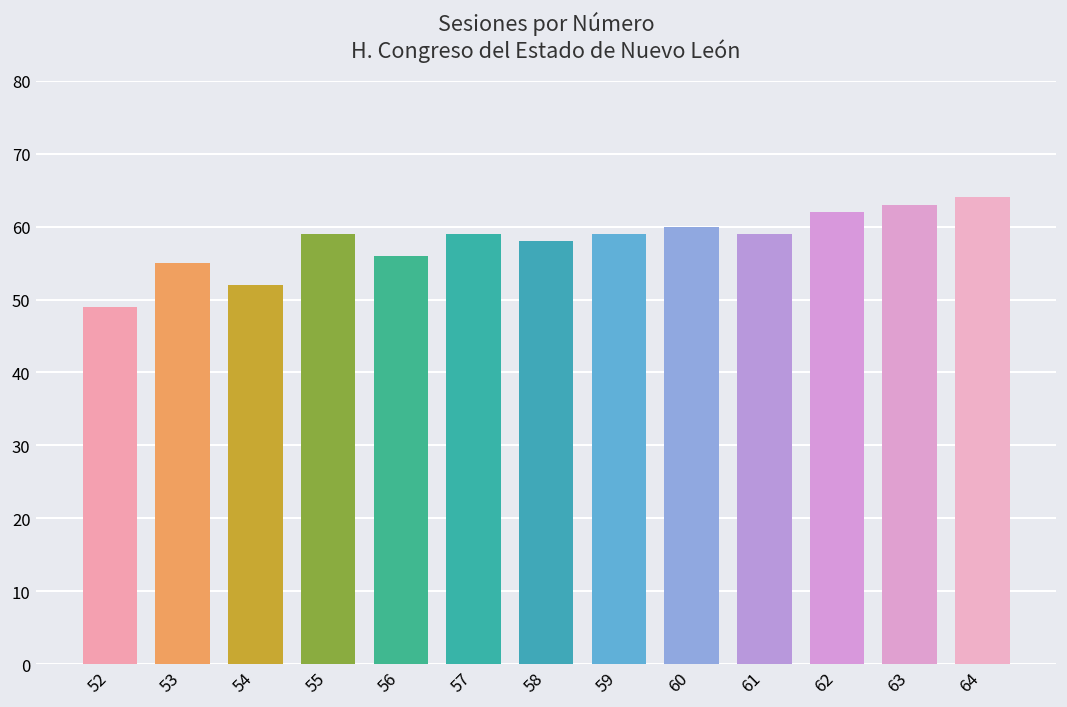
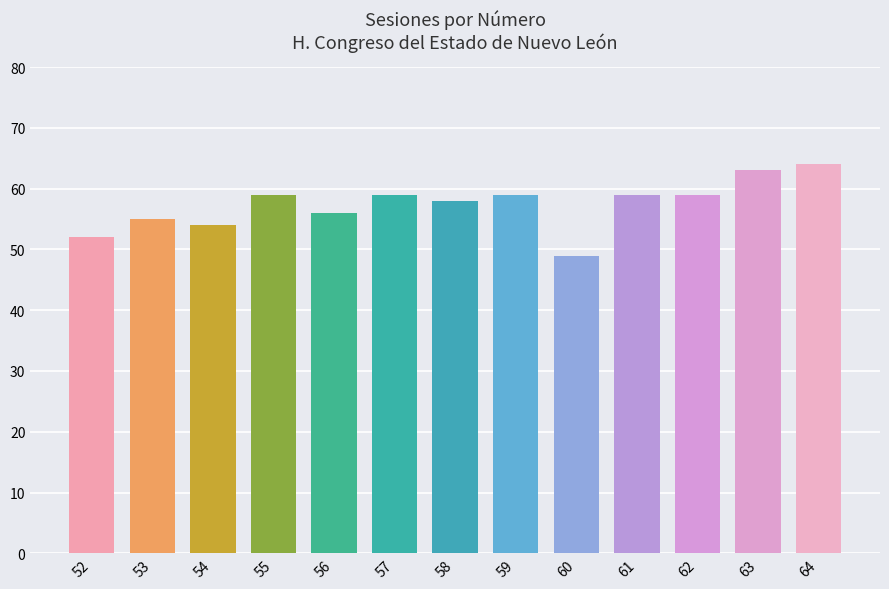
  {
-   "52": 49,
+   "52": 52,
    "53": 55,
-   "54": 52,
+   "54": 54,
    "55": 59,
    "56": 56,
    "57": 59,
    "58": 58,
    "59": 59,
-   "60": 60,
+   "60": 49,
    "61": 59,
-   "62": 62,
+   "62": 59,
    "63": 63,
    "64": 64
  }
